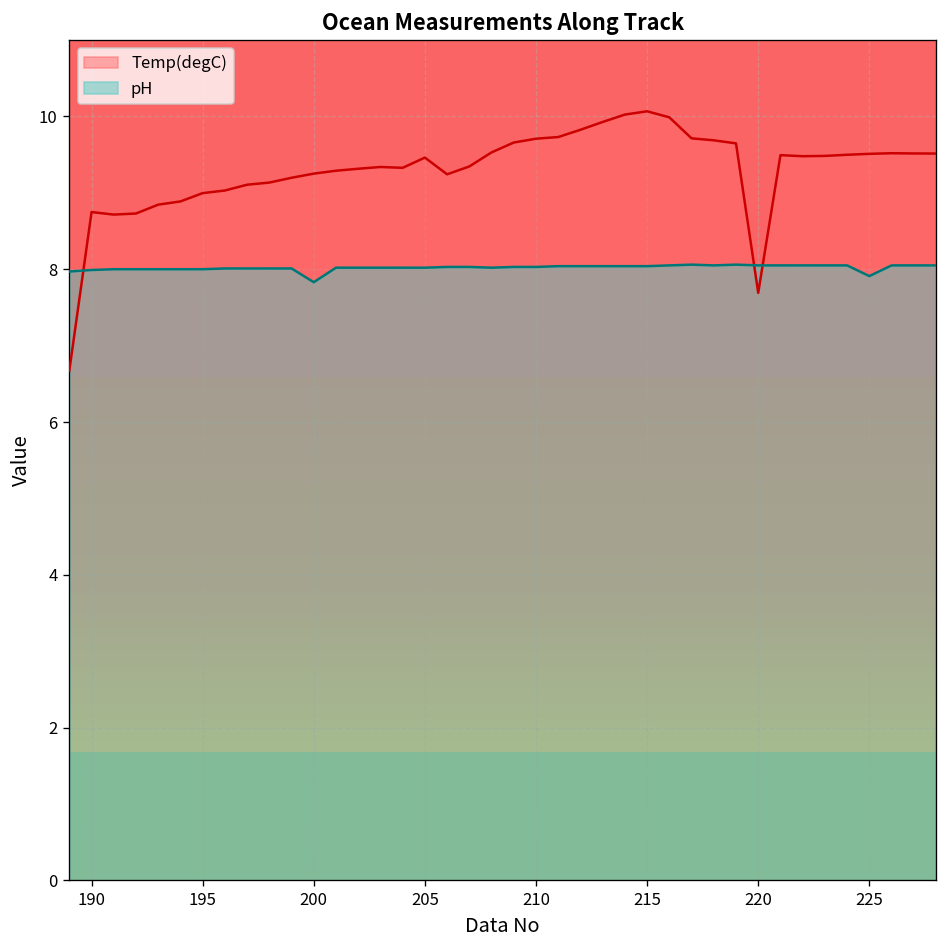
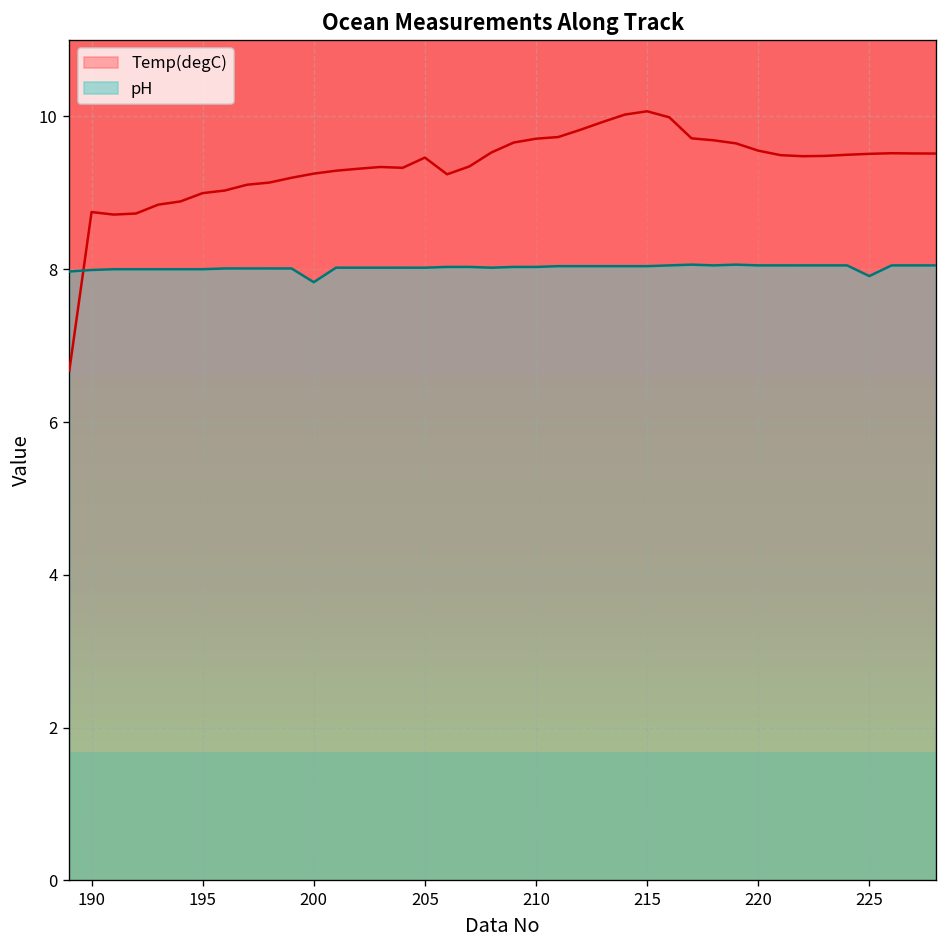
  {
    "Temp(degC)": {
      "190": 8.7,
      "195": 9.0,
      "200": 9.3,
      "205": 9.5,
      "210": 9.7,
      "215": 10.1,
-     "220": 7.7,
+     "220": 9.6,
      "225": 9.5
    },
    "pH": {
      "190": 8.0,
      "195": 8.0,
      "200": 7.8,
      "205": 8.0,
      "210": 8.0,
      "215": 8.0,
      "220": 8.1,
      "225": 7.9
    }
  }
